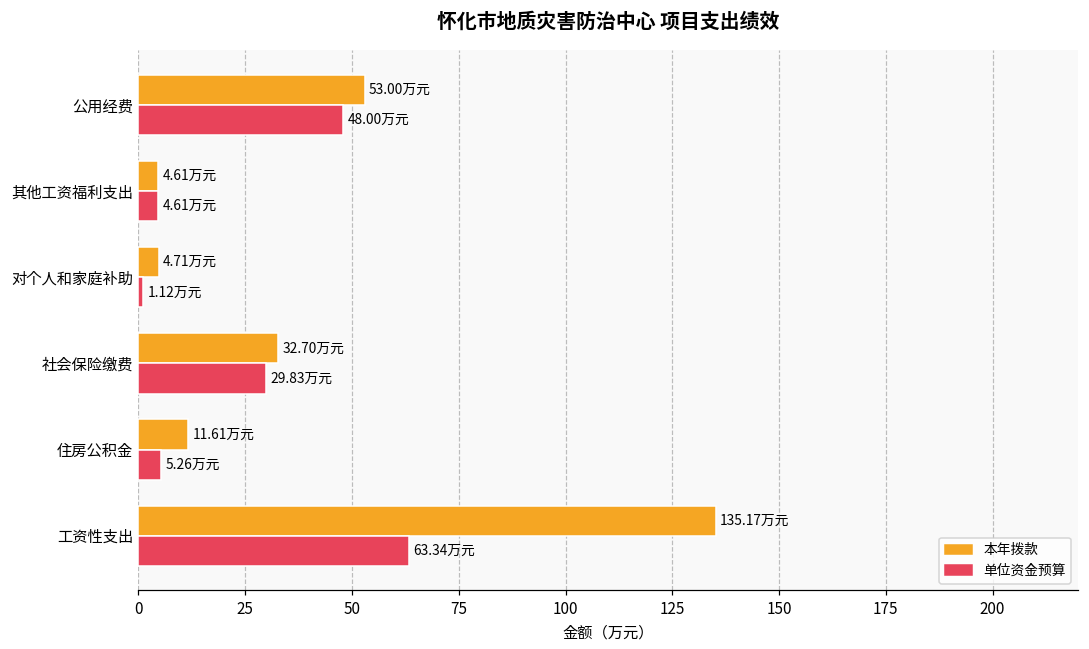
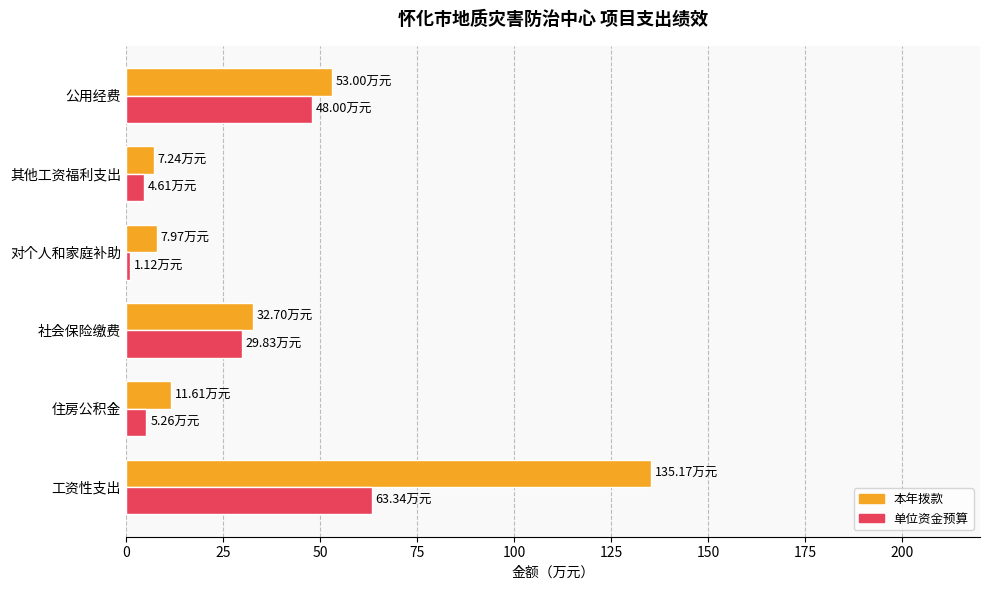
  {
    "本年拨款": {
      "公用经费": 53.00,
-     "其他工资福利支出": 4.61,
-     "对个人和家庭补助": 4.71,
+     "其他工资福利支出": 7.24,
+     "对个人和家庭补助": 7.97,
      "社会保险缴费": 32.70,
      "住房公积金": 11.61,
      "工资性支出": 135.17
    },
    "单位资金预算": {
      "公用经费": 48.00,
      "其他工资福利支出": 4.61,
      "对个人和家庭补助": 1.12,
      "社会保险缴费": 29.83,
      "住房公积金": 5.26,
      "工资性支出": 63.34
    }
  }
